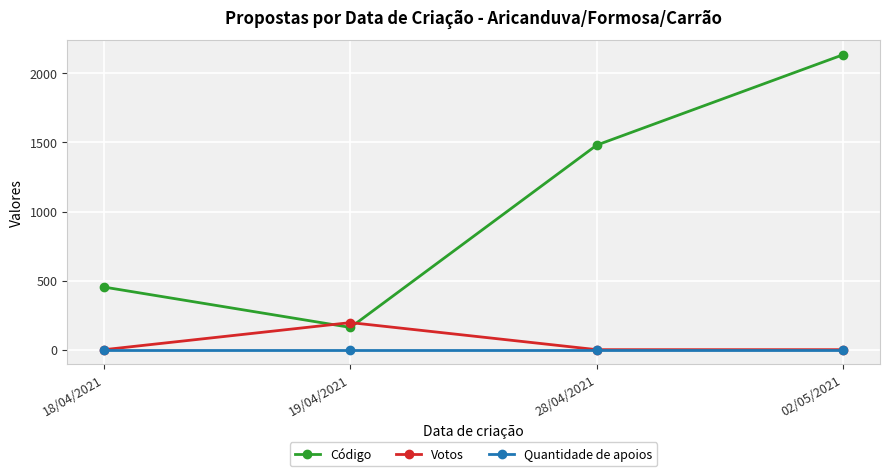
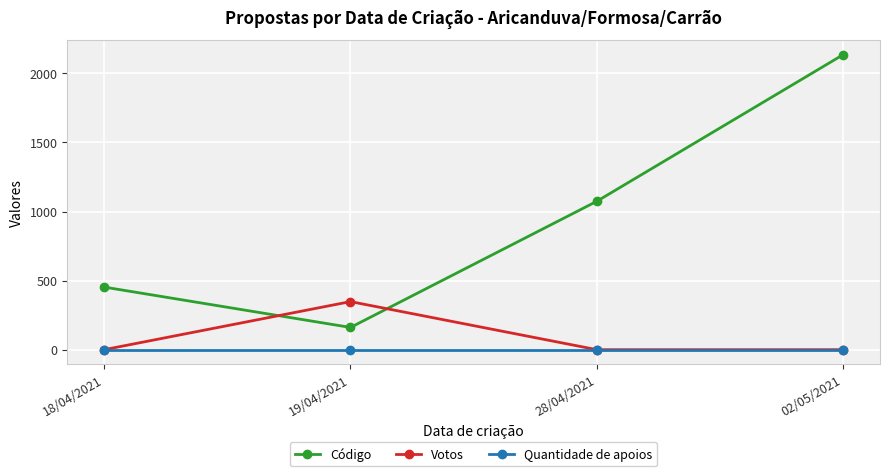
  {
    "Código": {
      "18/04/2021": 450,
      "19/04/2021": 160,
-     "28/04/2021": 1480,
+     "28/04/2021": 1070,
      "02/05/2021": 2140
    },
    "Votos": {
-     "19/04/2021": 200
+     "19/04/2021": 350
    },
    "Quantidade de apoios": {
      "19/04/2021": 0
    }
  }
